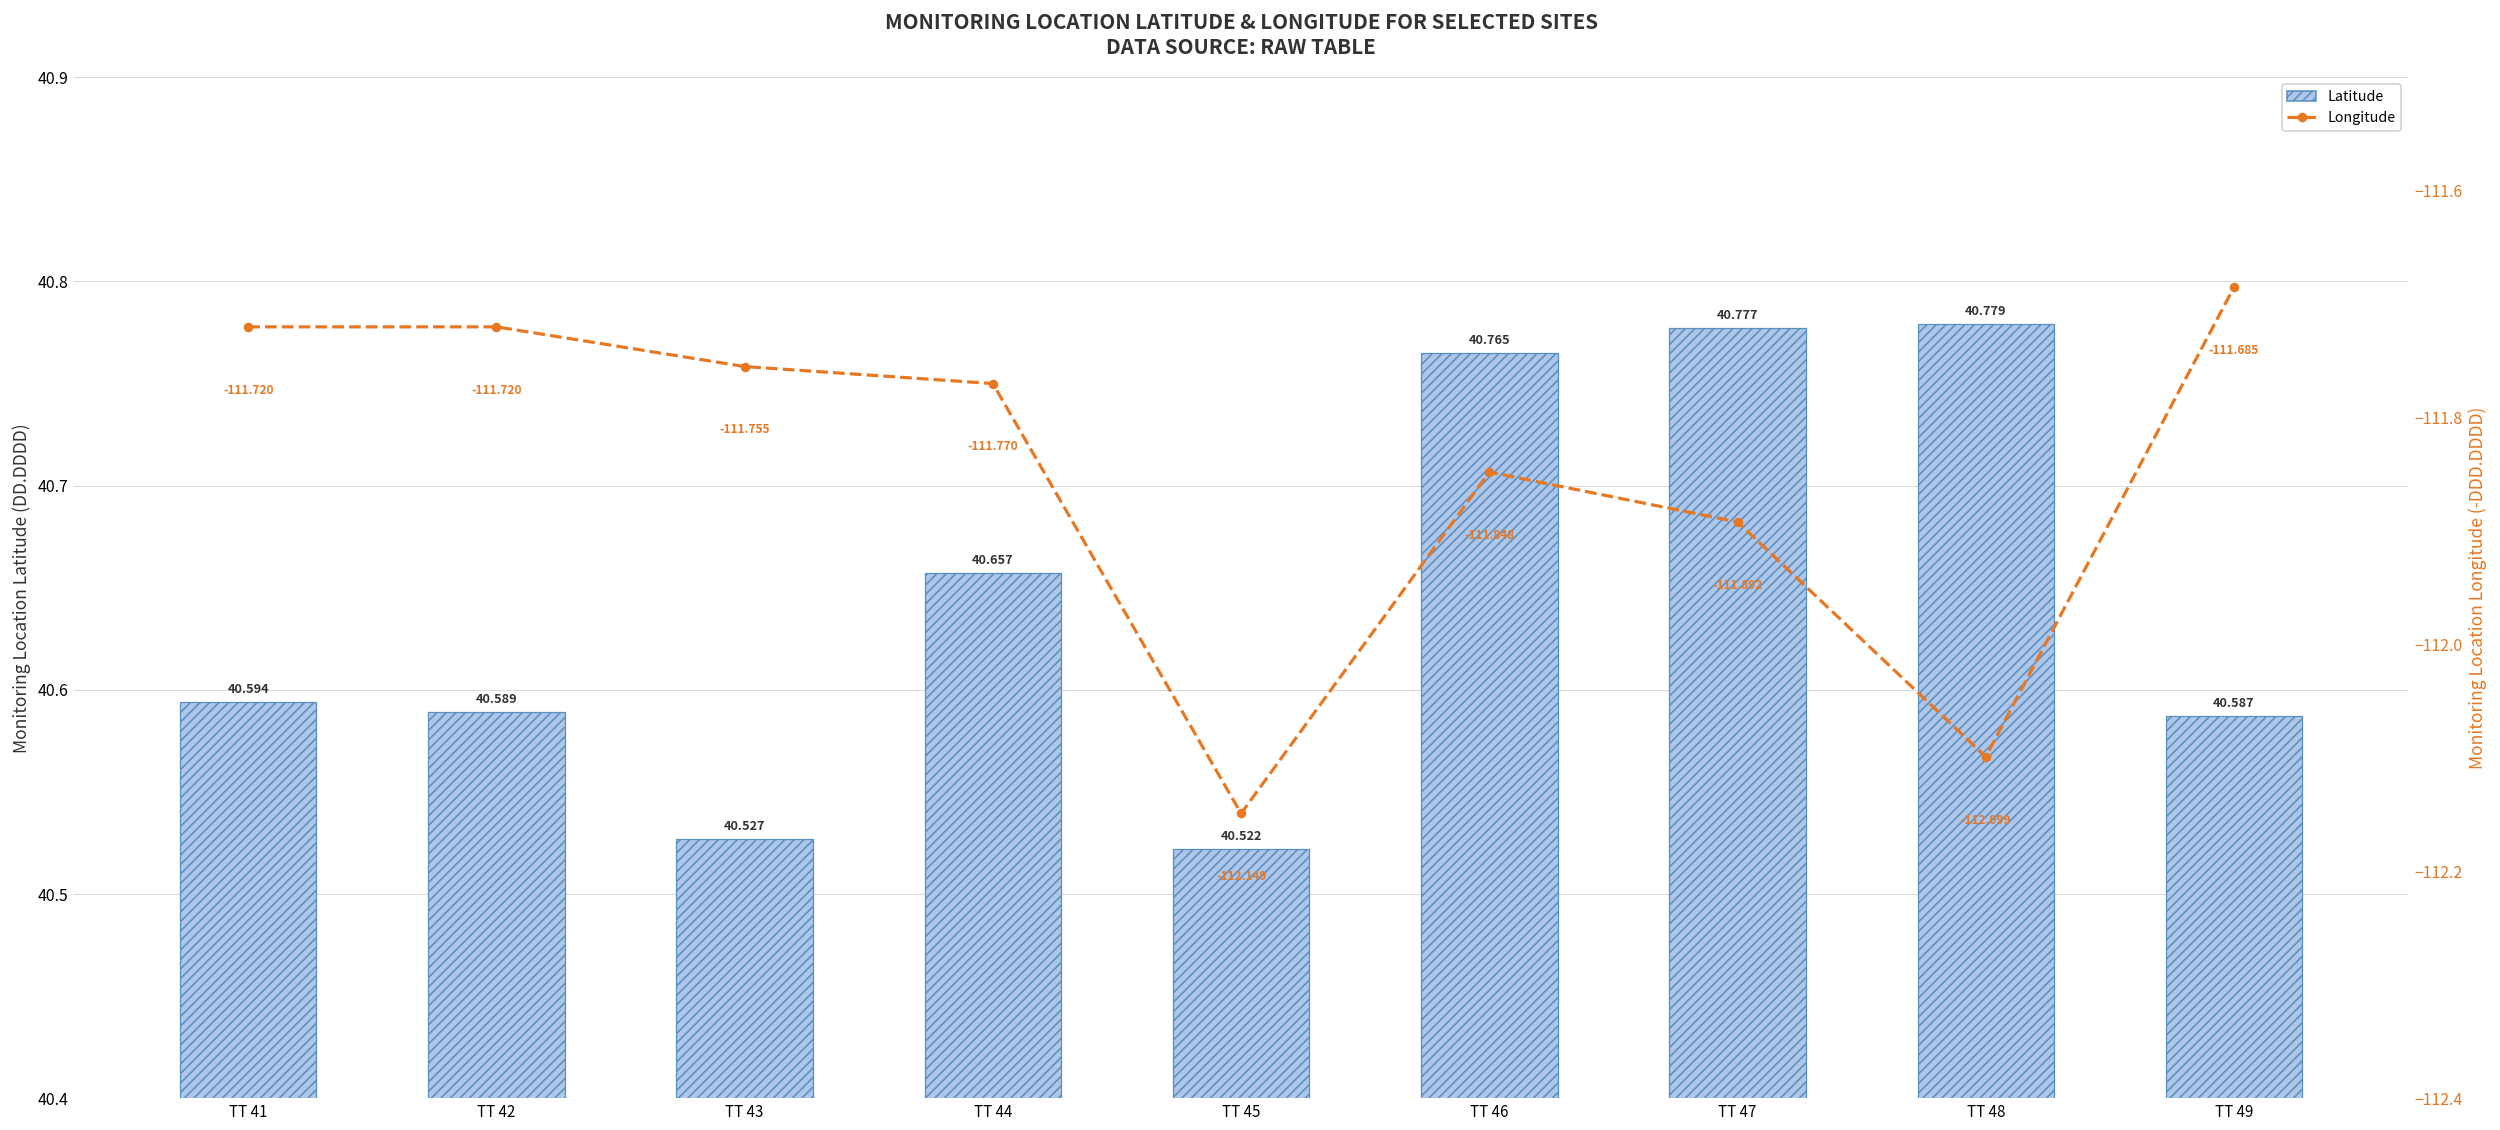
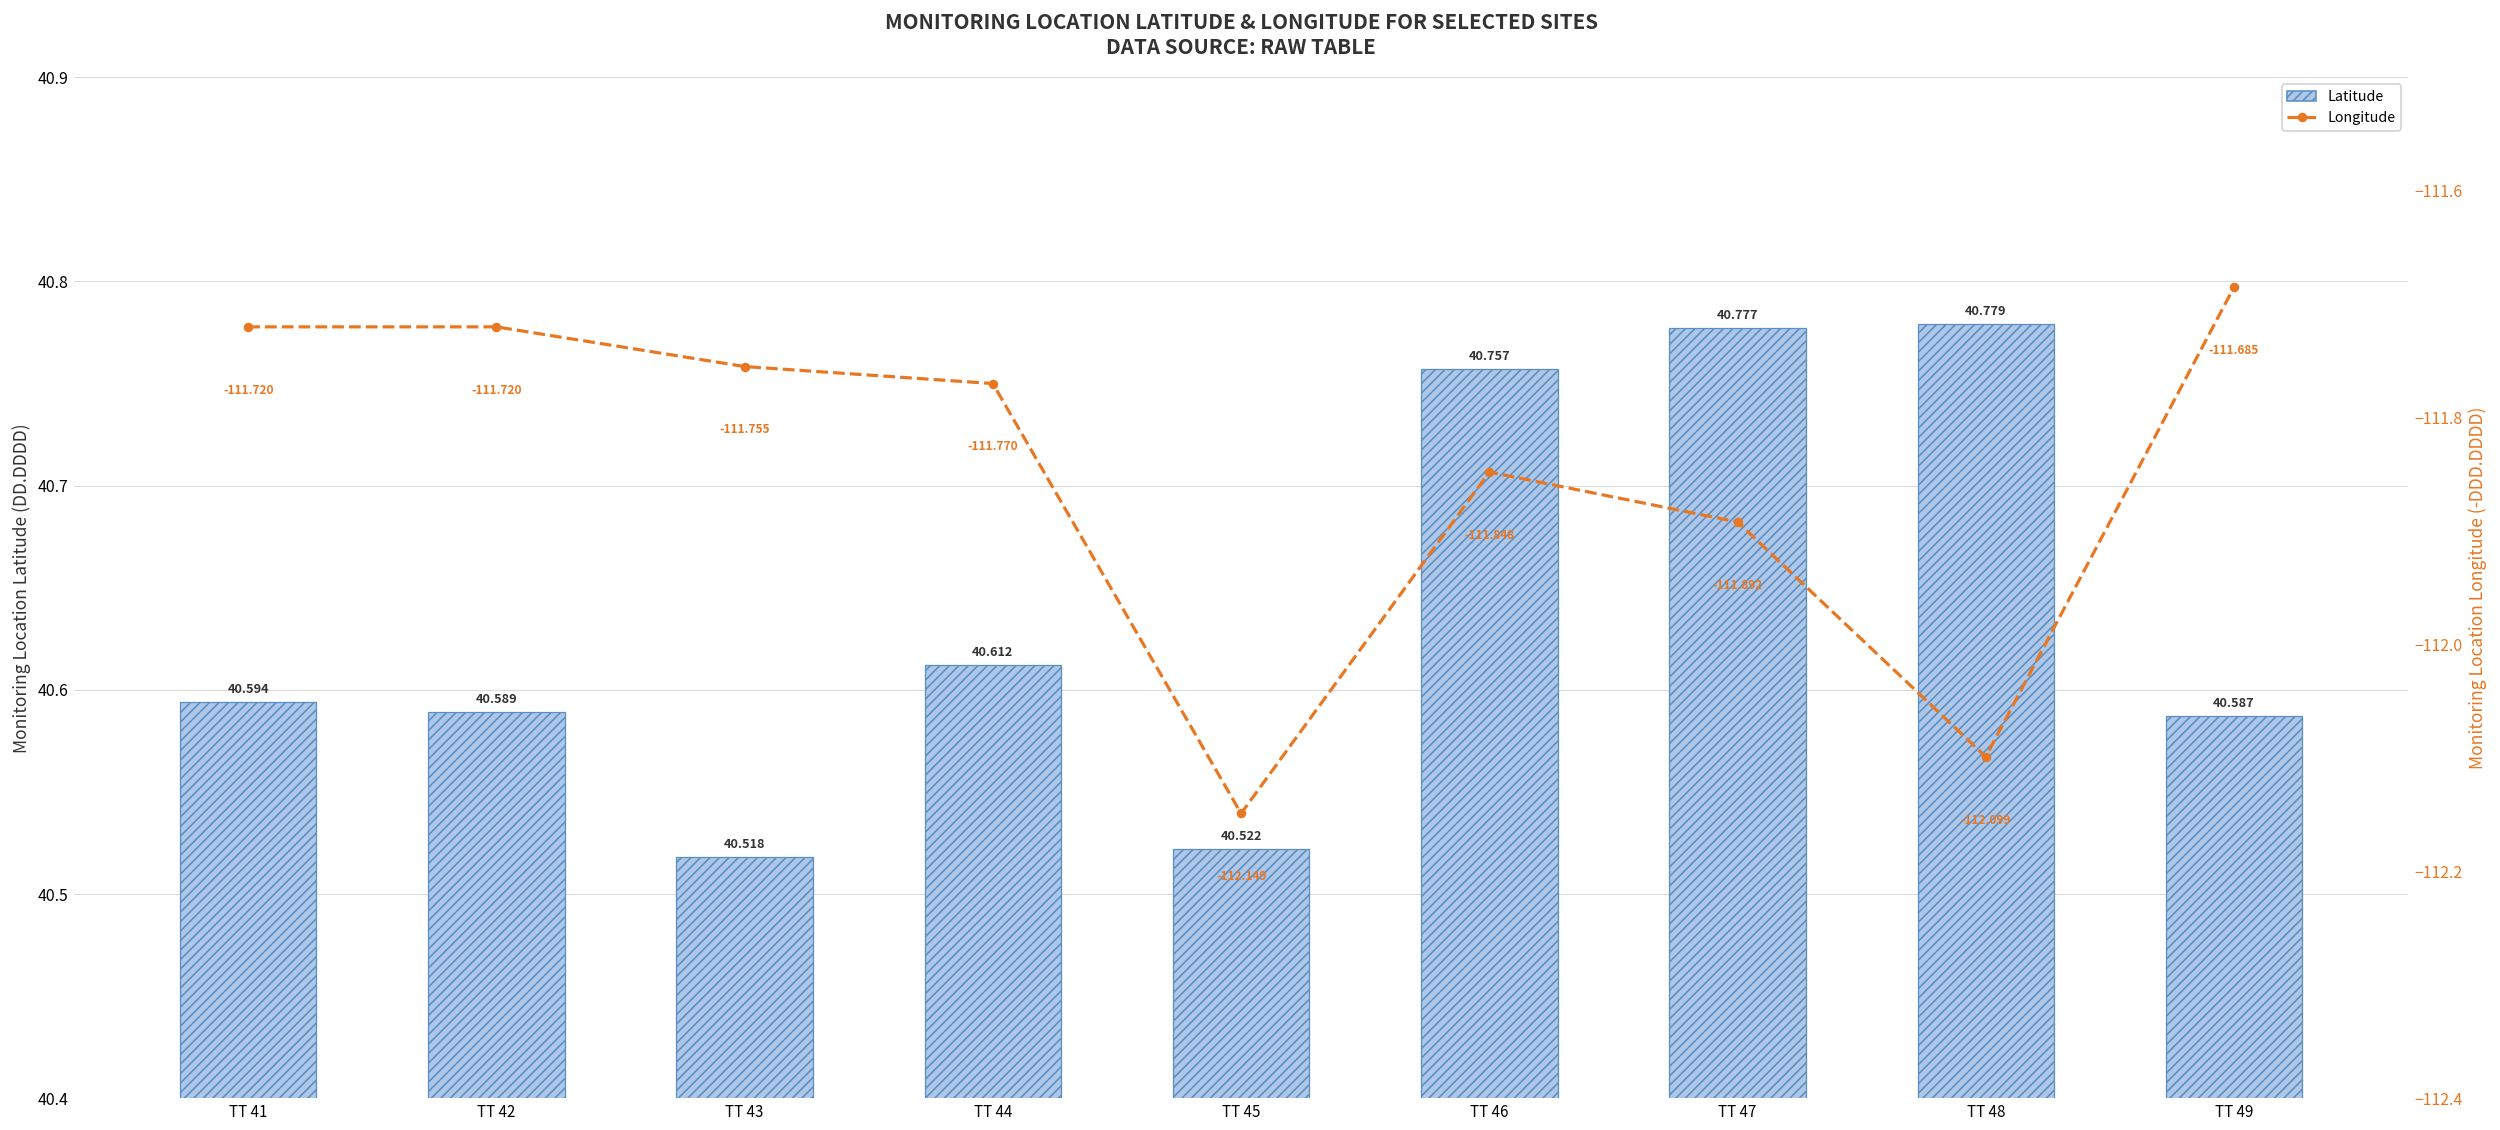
  {
    "Latitude": {
      "TT 41": 40.594,
      "TT 42": 40.589,
-     "TT 43": 40.527,
-     "TT 44": 40.657,
+     "TT 43": 40.518,
+     "TT 44": 40.612,
      "TT 45": 40.522,
-     "TT 46": 40.765,
+     "TT 46": 40.757,
      "TT 47": 40.777,
      "TT 48": 40.779,
      "TT 49": 40.587
    }
  }
